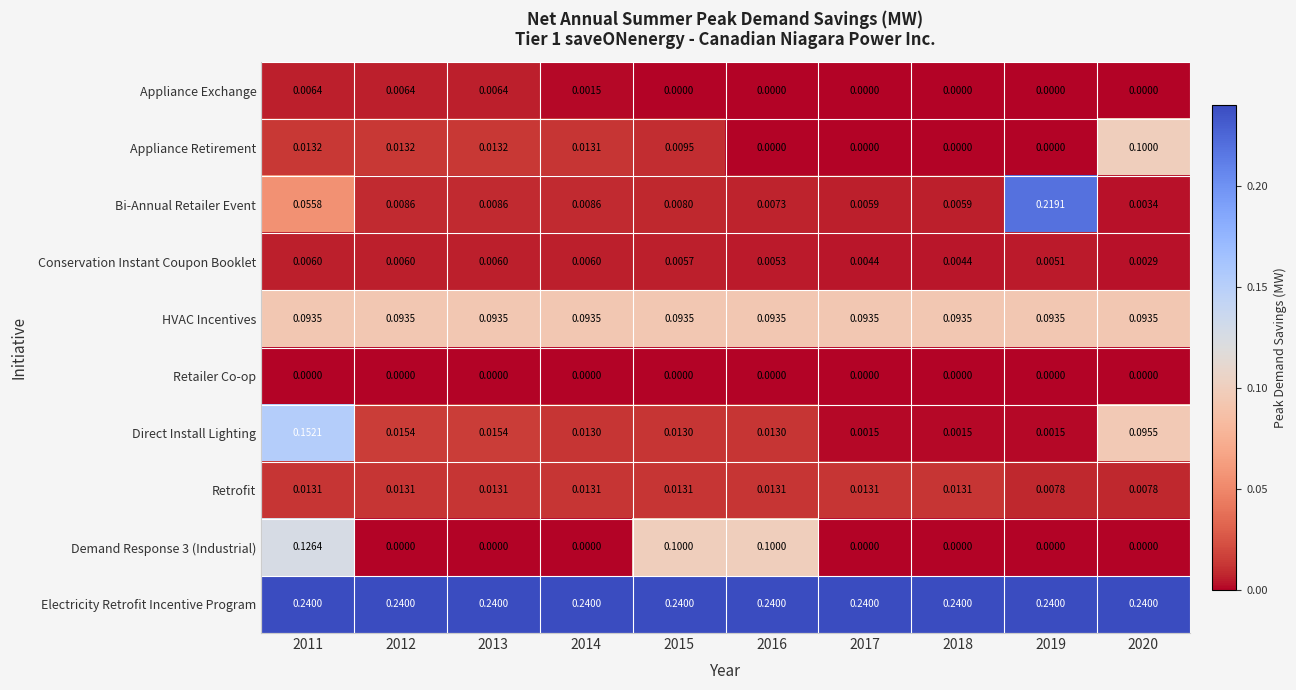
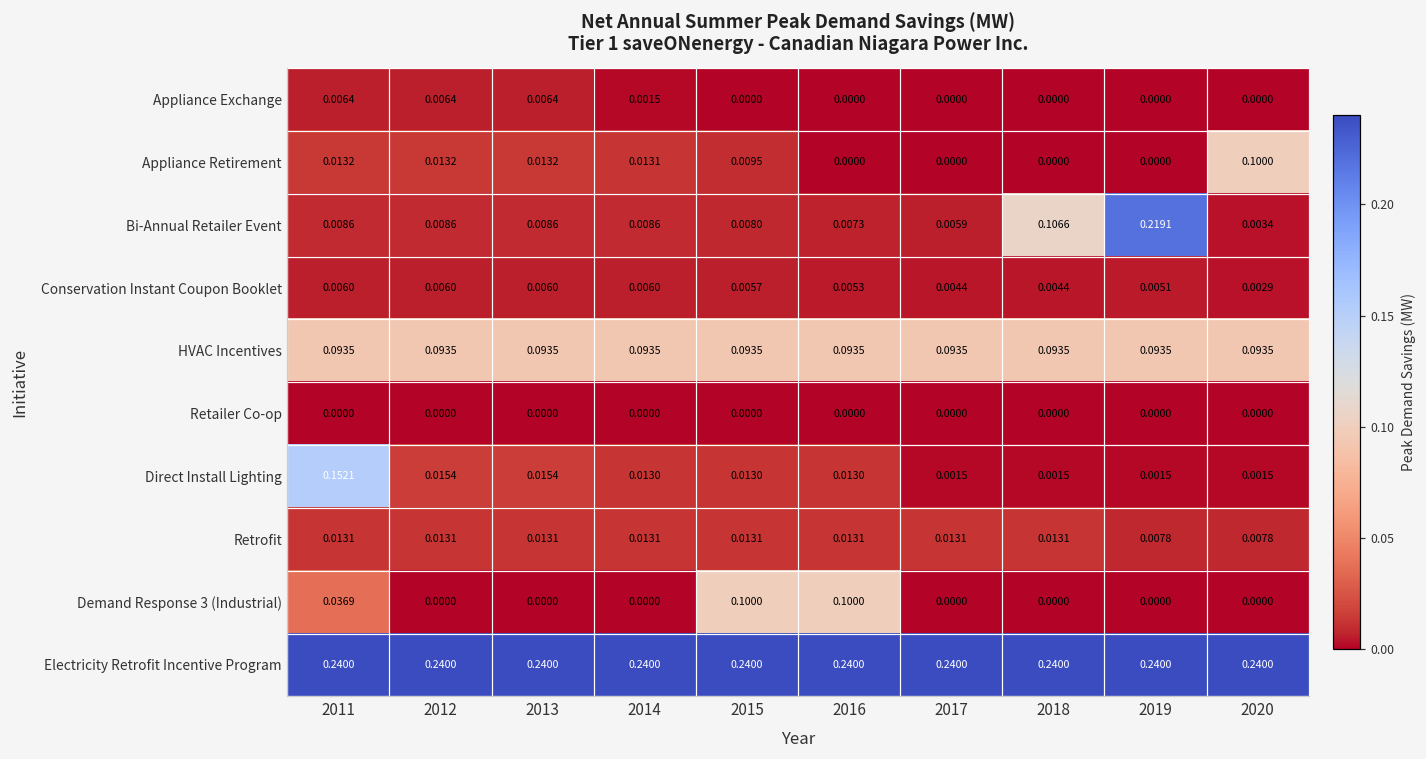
  {
    "Appliance Exchange": {
      "2011": 0.0064,
      "2012": 0.0064,
      "2013": 0.0064,
      "2014": 0.0015,
      "2015": 0.0000,
      "2016": 0.0000,
      "2017": 0.0000,
      "2018": 0.0000,
      "2019": 0.0000,
      "2020": 0.0000
    },
    "Appliance Retirement": {
      "2011": 0.0132,
      "2012": 0.0132,
      "2013": 0.0132,
      "2014": 0.0131,
      "2015": 0.0095,
      "2016": 0.0000,
      "2017": 0.0000,
      "2018": 0.0000,
      "2019": 0.0000,
      "2020": 0.1000
    },
    "Bi-Annual Retailer Event": {
-     "2011": 0.0558,
+     "2011": 0.0086,
      "2012": 0.0086,
      "2013": 0.0086,
      "2014": 0.0086,
      "2015": 0.0080,
      "2016": 0.0073,
      "2017": 0.0059,
-     "2018": 0.0059,
+     "2018": 0.1066,
      "2019": 0.2191,
      "2020": 0.0034
    },
    "Conservation Instant Coupon Booklet": {
      "2011": 0.0060,
      "2012": 0.0060,
      "2013": 0.0060,
      "2014": 0.0060,
      "2015": 0.0057,
      "2016": 0.0053,
      "2017": 0.0044,
      "2018": 0.0044,
      "2019": 0.0051,
      "2020": 0.0029
    },
    "HVAC Incentives": {
      "2011": 0.0935,
      "2012": 0.0935,
      "2013": 0.0935,
      "2014": 0.0935,
      "2015": 0.0935,
      "2016": 0.0935,
      "2017": 0.0935,
      "2018": 0.0935,
      "2019": 0.0935,
      "2020": 0.0935
    },
    "Retailer Co-op": {
      "2011": 0.0000,
      "2012": 0.0000,
      "2013": 0.0000,
      "2014": 0.0000,
      "2015": 0.0000,
      "2016": 0.0000,
      "2017": 0.0000,
      "2018": 0.0000,
      "2019": 0.0000,
      "2020": 0.0000
    },
    "Direct Install Lighting": {
      "2011": 0.1521,
      "2012": 0.0154,
      "2013": 0.0154,
      "2014": 0.0130,
      "2015": 0.0130,
      "2016": 0.0130,
      "2017": 0.0015,
      "2018": 0.0015,
      "2019": 0.0015,
-     "2020": 0.0955
+     "2020": 0.0015
    },
    "Retrofit": {
      "2011": 0.0131,
      "2012": 0.0131,
      "2013": 0.0131,
      "2014": 0.0131,
      "2015": 0.0131,
      "2016": 0.0131,
      "2017": 0.0131,
      "2018": 0.0131,
      "2019": 0.0078,
      "2020": 0.0078
    },
    "Demand Response 3 (Industrial)": {
-     "2011": 0.1264,
+     "2011": 0.0369,
      "2012": 0.0000,
      "2013": 0.0000,
      "2014": 0.0000,
      "2015": 0.1000,
      "2016": 0.1000,
      "2017": 0.0000,
      "2018": 0.0000,
      "2019": 0.0000,
      "2020": 0.0000
    },
    "Electricity Retrofit Incentive Program": {
      "2011": 0.2400,
      "2012": 0.2400,
      "2013": 0.2400,
      "2014": 0.2400,
      "2015": 0.2400,
      "2016": 0.2400,
      "2017": 0.2400,
      "2018": 0.2400,
      "2019": 0.2400,
      "2020": 0.2400
    }
  }
